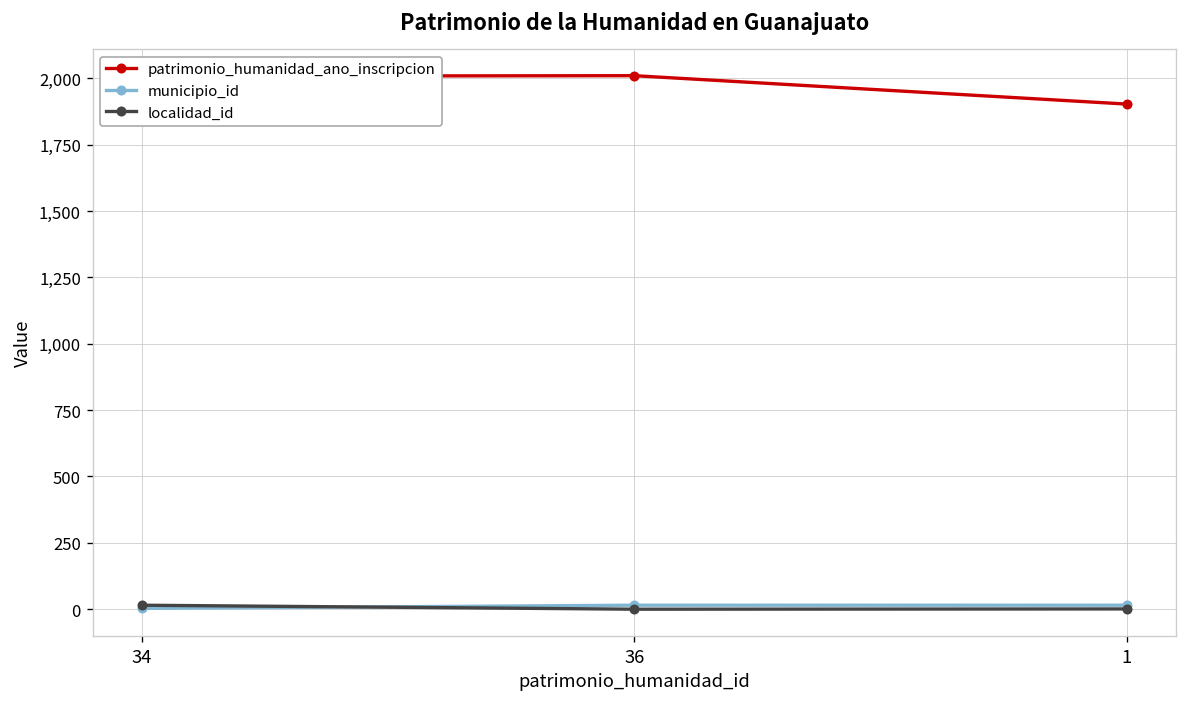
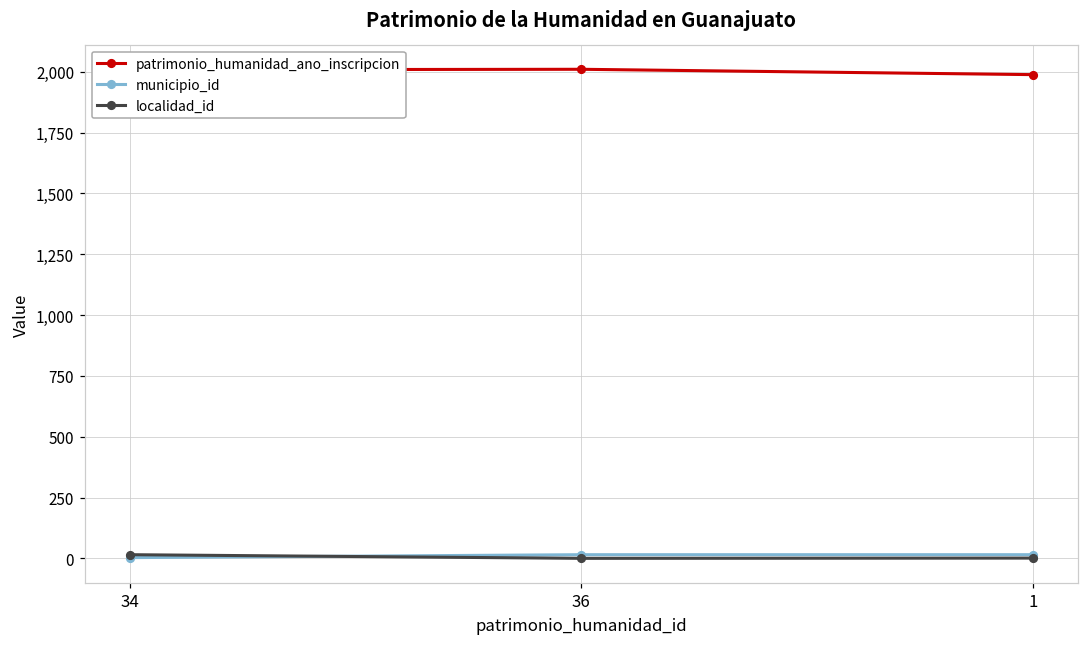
  {
    "patrimonio_humanidad_ano_inscripcion": {
      "36": "2,010",
-     "1": "1,900"
+     "1": "1,990"
    },
    "municipio_id": {
      "34": "0",
      "36": "20",
      "1": "20"
    },
    "localidad_id": {
      "34": "20",
      "36": "0",
      "1": "0"
    }
  }
